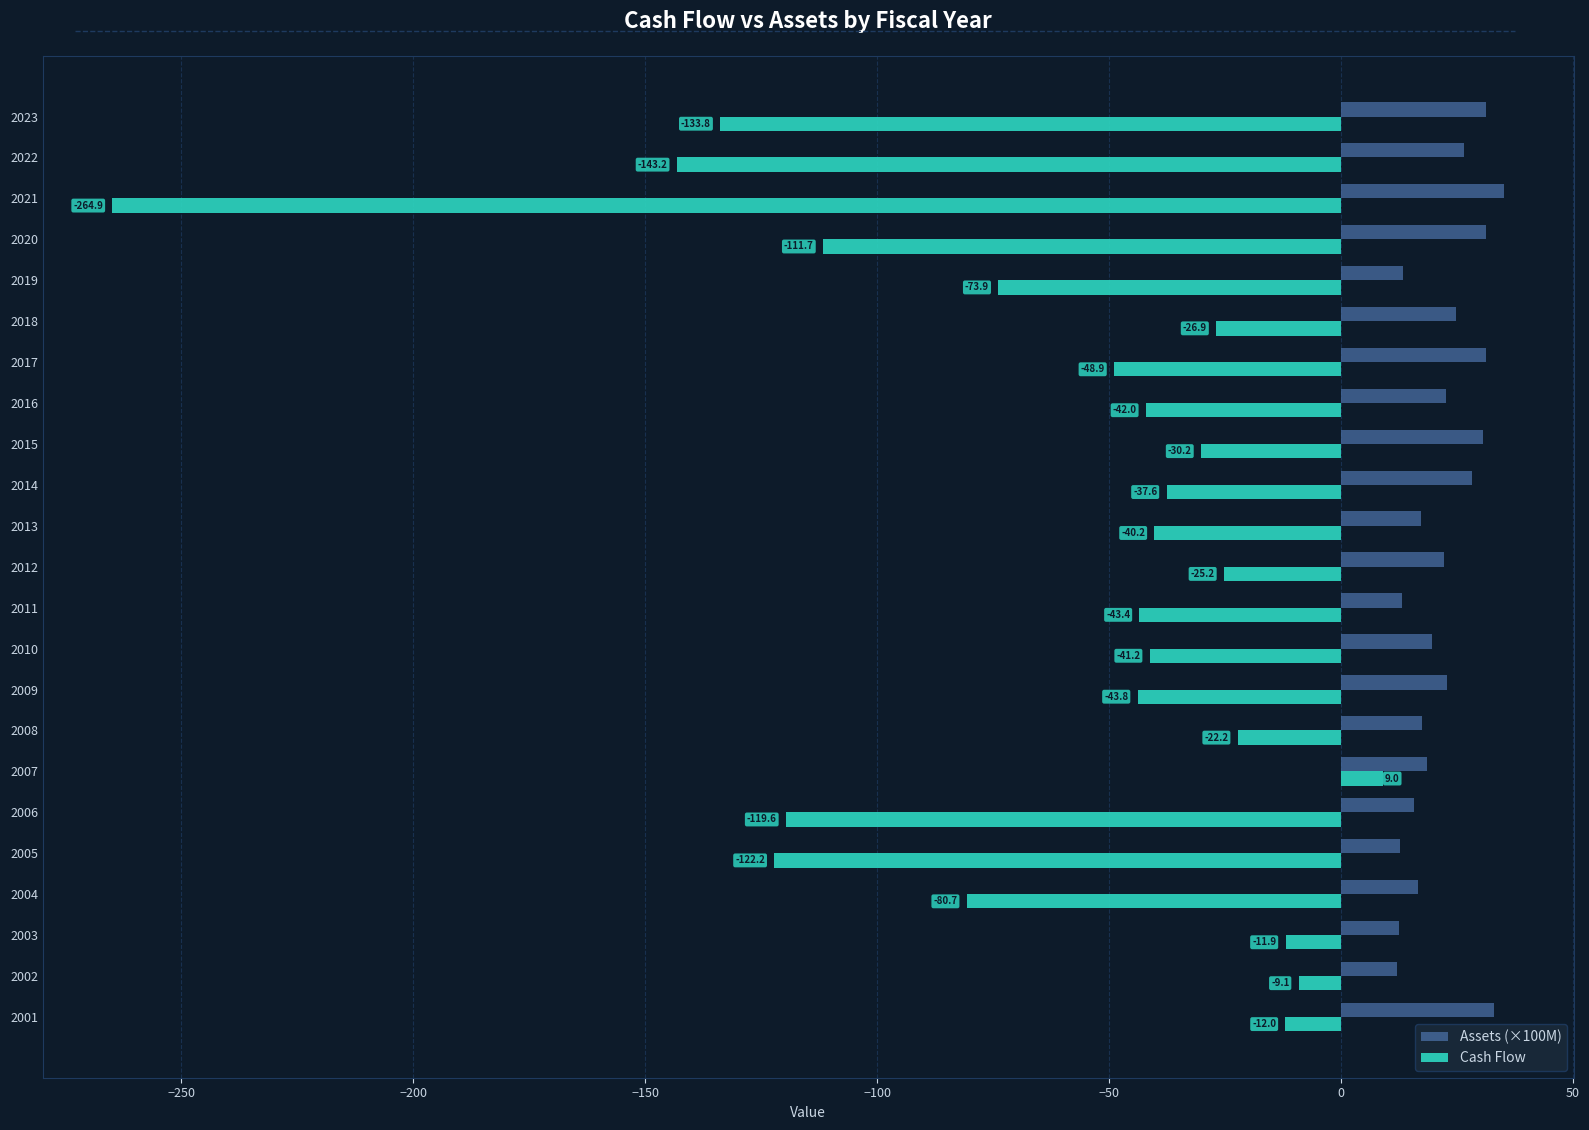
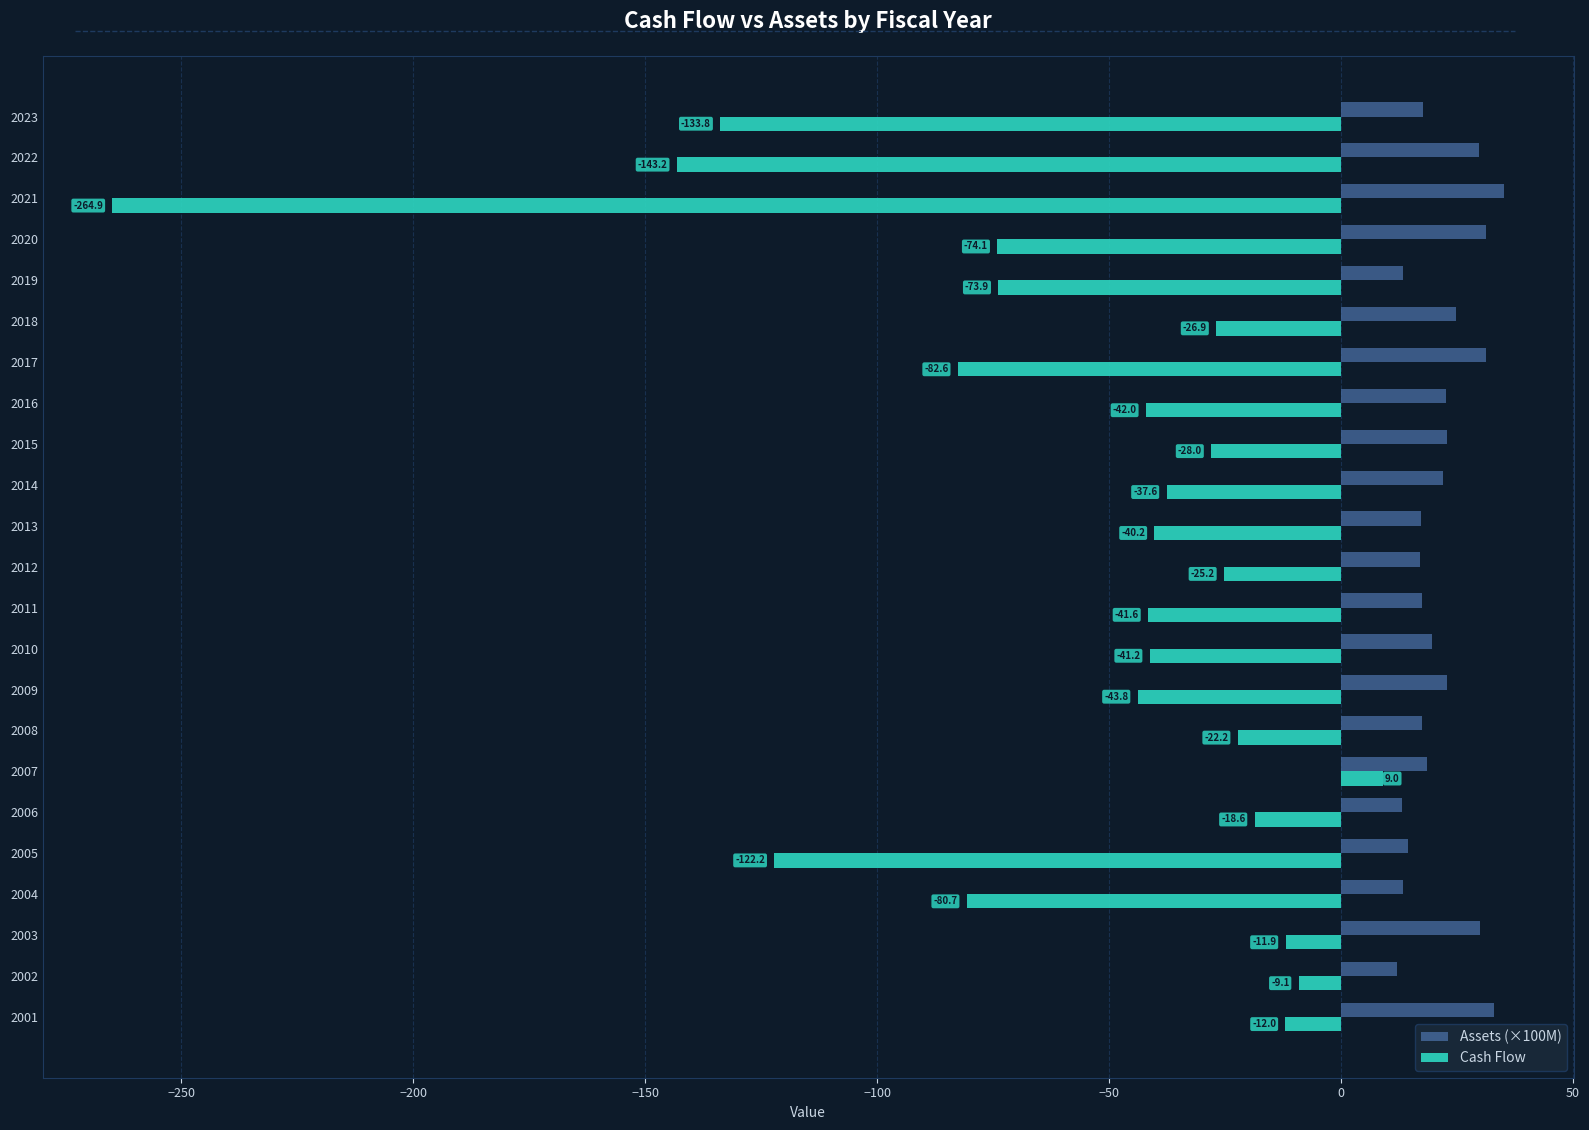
  {
    "Assets (×100M)": {
-     "2023": 31,
-     "2022": 27,
+     "2023": 18,
+     "2022": 30,
      "2021": 35,
      "2020": 31,
      "2019": 13,
      "2018": 25,
      "2017": 31,
      "2016": 23,
-     "2015": 31,
-     "2014": 28,
+     "2015": 23,
+     "2014": 22,
      "2013": 17,
-     "2012": 22,
-     "2011": 13,
+     "2012": 17,
+     "2011": 17,
      "2010": 20,
      "2009": 23,
      "2008": 17,
      "2007": 18,
-     "2006": 16,
-     "2005": 13,
-     "2004": 17,
-     "2003": 12,
+     "2006": 13,
+     "2005": 15,
+     "2004": 13,
+     "2003": 30,
      "2002": 12,
      "2001": 33
    },
    "Cash Flow": {
-     "2020": -111.7,
-     "2017": -48.9,
-     "2015": -30.2,
-     "2011": -43.4,
-     "2006": -119.6
+     "2020": -74.1,
+     "2017": -82.6,
+     "2015": -28.0,
+     "2011": -41.6,
+     "2006": -18.6
    }
  }
